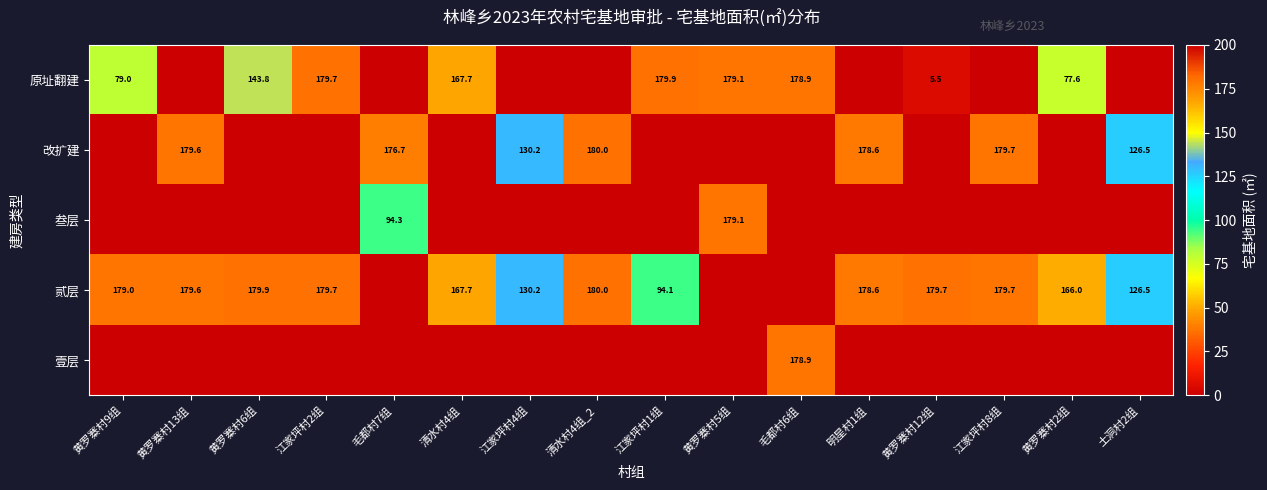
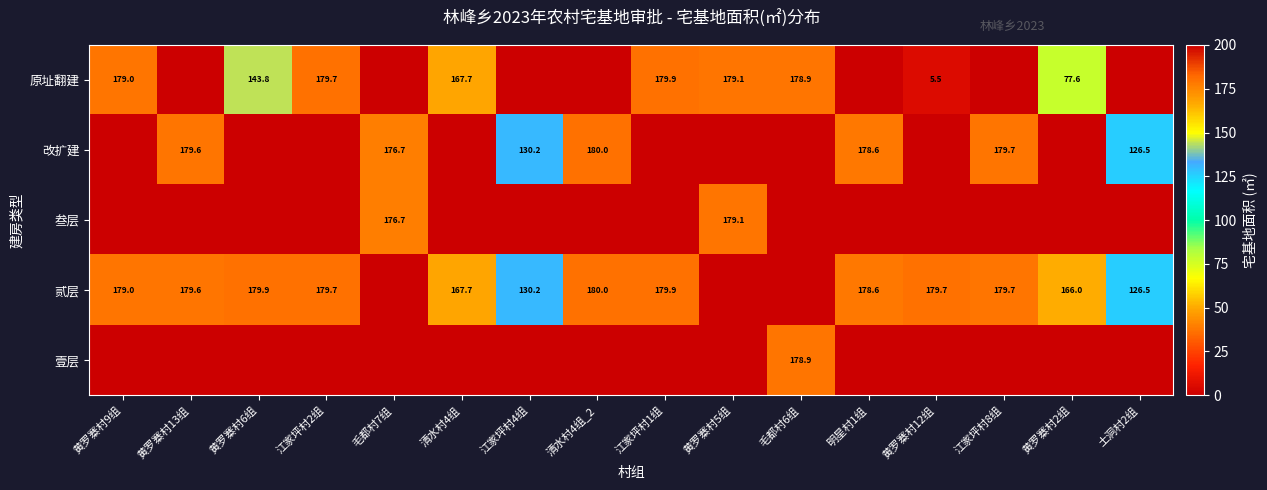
  {
    "原址翻建": {
-     "黄罗寨村9组": 79.0,
+     "黄罗寨村9组": 179.0,
      "黄罗寨村6组": 143.8,
      "江家坪村2组": 179.7,
      "清水村4组": 167.7,
      "江家坪村1组": 179.9,
      "黄罗寨村5组": 179.1,
      "毛都村6组": 178.9,
      "黄罗寨村12组": 5.5,
      "黄罗寨村2组": 77.6
    },
    "改扩建": {
      "黄罗寨村13组": 179.6,
      "毛都村7组": 176.7,
      "江家坪村4组": 130.2,
      "清水村4组_2": 180.0,
      "明星村1组": 178.6,
      "江家坪村8组": 179.7,
      "土洞村2组": 126.5
    },
    "叁层": {
-     "毛都村7组": 94.3,
+     "毛都村7组": 176.7,
      "黄罗寨村5组": 179.1
    },
    "贰层": {
      "黄罗寨村9组": 179.0,
      "黄罗寨村13组": 179.6,
      "黄罗寨村6组": 179.9,
      "江家坪村2组": 179.7,
      "清水村4组": 167.7,
      "江家坪村4组": 130.2,
      "清水村4组_2": 180.0,
-     "江家坪村1组": 94.1,
+     "江家坪村1组": 179.9,
      "明星村1组": 178.6,
      "黄罗寨村12组": 179.7,
      "江家坪村8组": 179.7,
      "黄罗寨村2组": 166.0,
      "土洞村2组": 126.5
    },
    "壹层": {
      "毛都村6组": 178.9
    }
  }
